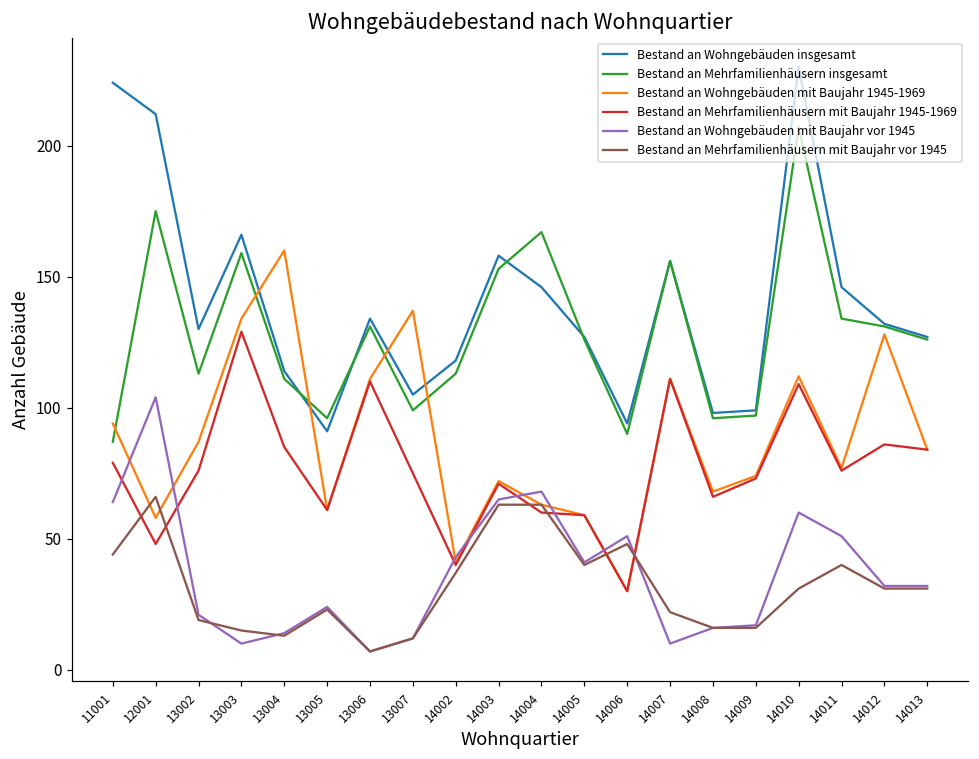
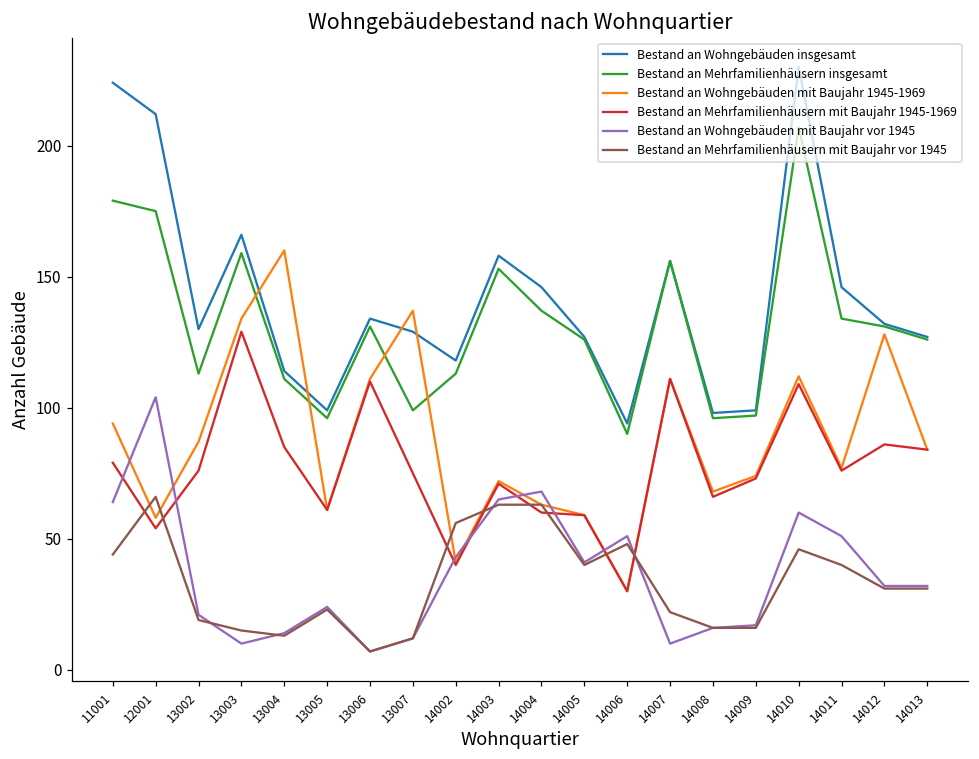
  {
    "Bestand an Wohngebäuden insgesamt": {
      "11001": 224,
      "12001": 212,
      "13002": 130,
      "13003": 166,
      "13004": 114,
-     "13005": 91,
+     "13005": 99,
      "13006": 134,
-     "13007": 105,
+     "13007": 129,
      "14002": 118,
      "14003": 158,
      "14004": 146,
      "14006": 94,
      "14008": 98,
      "14009": 99,
      "14011": 146
    },
    "Bestand an Mehrfamilienhäusern insgesamt": {
-     "11001": 87,
+     "11001": 179,
      "12001": 175,
      "13002": 113,
      "13003": 159,
      "13004": 111,
      "13005": 96,
      "13006": 131,
      "13007": 99,
      "14002": 113,
      "14003": 153,
-     "14004": 167,
+     "14004": 137,
      "14006": 90,
      "14008": 96,
      "14009": 97,
      "14011": 134
    },
    "Bestand an Wohngebäuden mit Baujahr 1945-1969": {
      "11001": 94,
      "12001": 58,
      "13002": 87,
      "13003": 134,
      "13004": 160,
      "13007": 137,
      "14008": 68,
      "14010": 112,
      "14012": 128
    },
    "Bestand an Mehrfamilienhäusern mit Baujahr 1945-1969": {
      "11001": 79,
-     "12001": 48,
+     "12001": 54,
      "13002": 76,
      "13003": 129,
      "13004": 85,
      "13007": 75,
      "14004": 60,
      "14008": 66,
      "14010": 109,
      "14012": 86
    },
    "Bestand an Wohngebäuden mit Baujahr vor 1945": {
      "11001": 64,
      "12001": 104,
      "13002": 21,
      "13003": 10,
      "14002": 43,
      "14003": 65,
      "14004": 68,
      "14006": 51,
      "14007": 10,
      "14010": 60,
      "14011": 51
    },
    "Bestand an Mehrfamilienhäusern mit Baujahr vor 1945": {
      "11001": 44,
      "12001": 66,
      "13002": 19,
      "13003": 15,
-     "14002": 37,
+     "14002": 56,
      "14003": 63,
      "14006": 48,
      "14007": 22,
-     "14010": 31,
+     "14010": 46,
      "14011": 40
    }
  }
